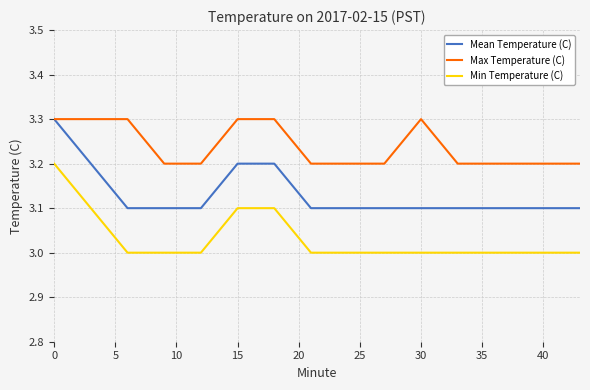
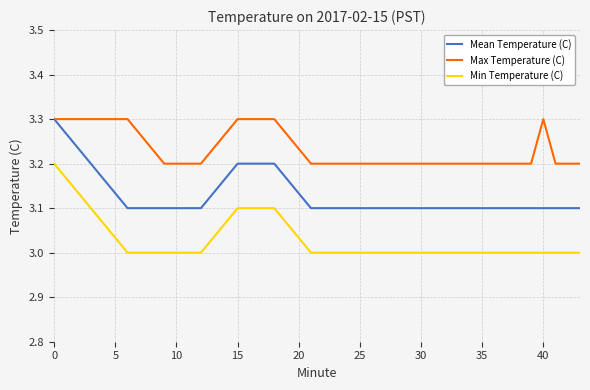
  {
    "Mean Temperature (C)": {
      "15": 3.2,
      "30": 3.1,
      "40": 3.1
    },
    "Max Temperature (C)": {
      "15": 3.3,
-     "30": 3.3,
-     "40": 3.2
+     "30": 3.2,
+     "40": 3.3
    },
    "Min Temperature (C)": {
      "0": 3.2,
      "15": 3.1,
      "30": 3.0,
      "40": 3.0
    }
  }
